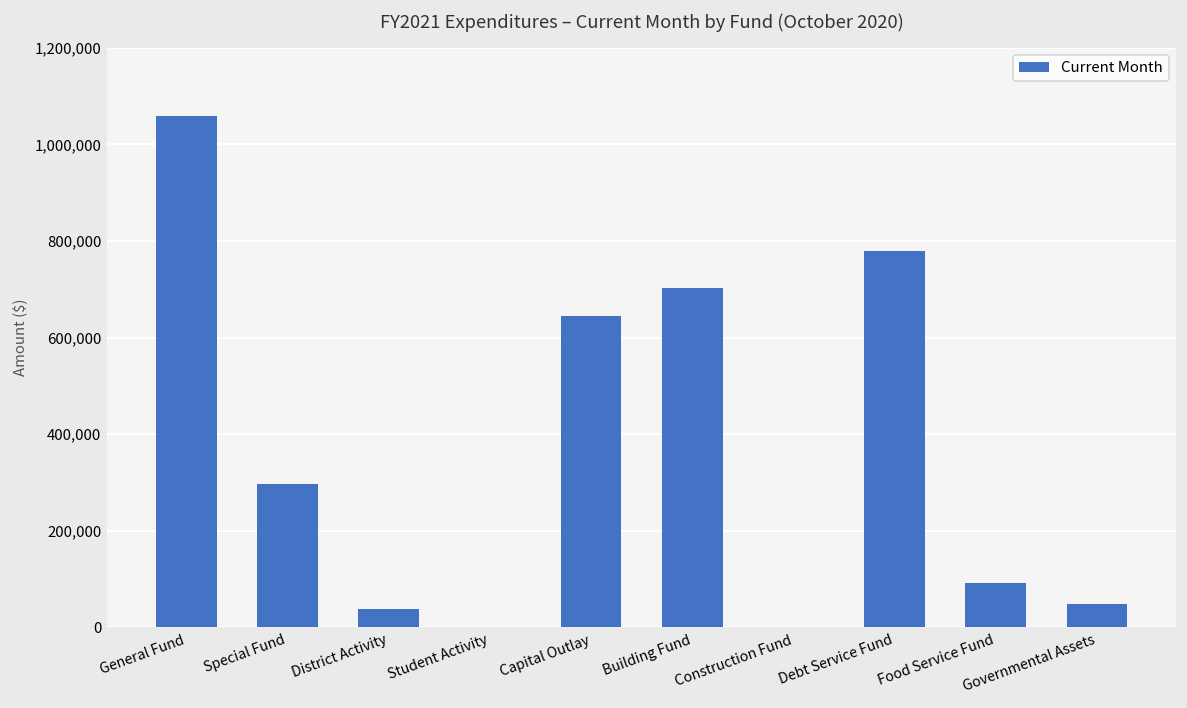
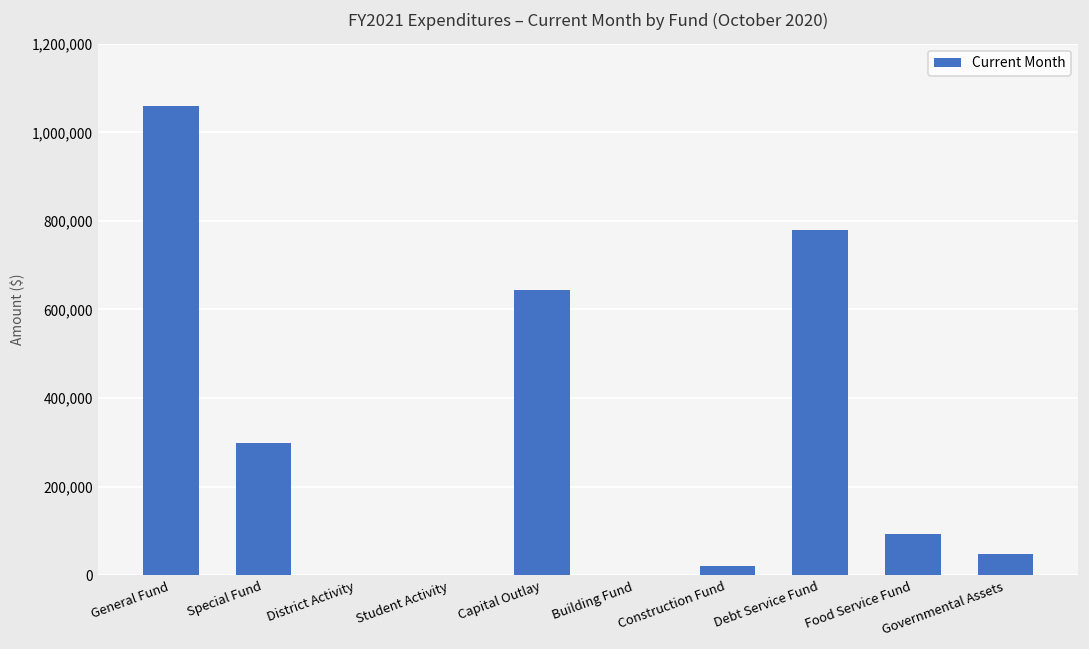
  {
    "General Fund": "1,060,000",
    "Special Fund": "300,000",
-   "District Activity": "40,000",
+   "District Activity": "0",
    "Student Activity": "0",
    "Capital Outlay": "640,000",
-   "Building Fund": "700,000",
-   "Construction Fund": "0",
+   "Building Fund": "0",
+   "Construction Fund": "20,000",
    "Debt Service Fund": "780,000",
    "Food Service Fund": "90,000",
    "Governmental Assets": "50,000"
  }
